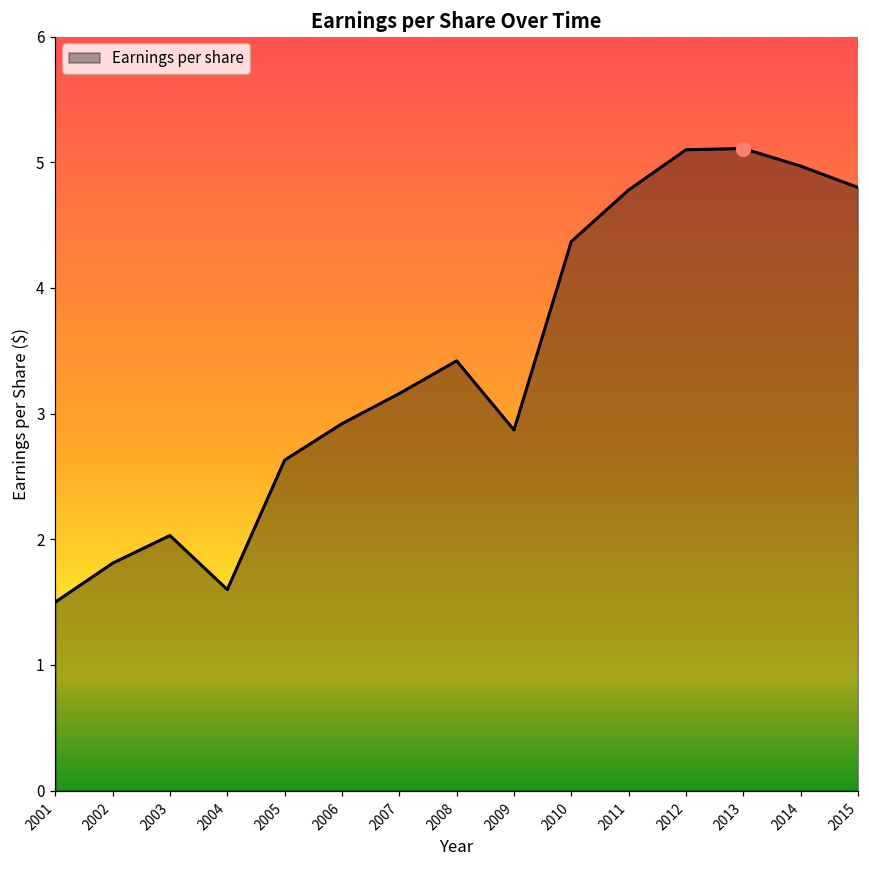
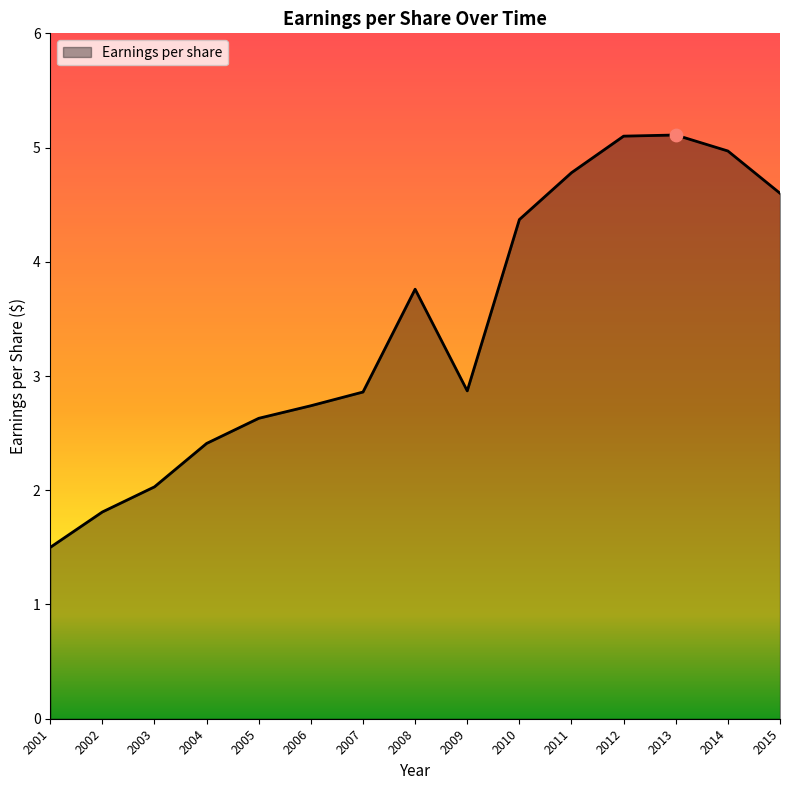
  {
    "Earnings per share": {
      "2001": 1.50,
      "2002": 1.81,
      "2003": 2.03,
-     "2004": 1.60,
+     "2004": 2.41,
      "2005": 2.63,
-     "2006": 2.92,
-     "2007": 3.16,
-     "2008": 3.42,
+     "2006": 2.74,
+     "2007": 2.86,
+     "2008": 3.76,
      "2009": 2.87,
      "2010": 4.37,
      "2011": 4.78,
      "2012": 5.10,
      "2014": 4.97,
-     "2015": 4.8
+     "2015": 4.6
    }
  }
